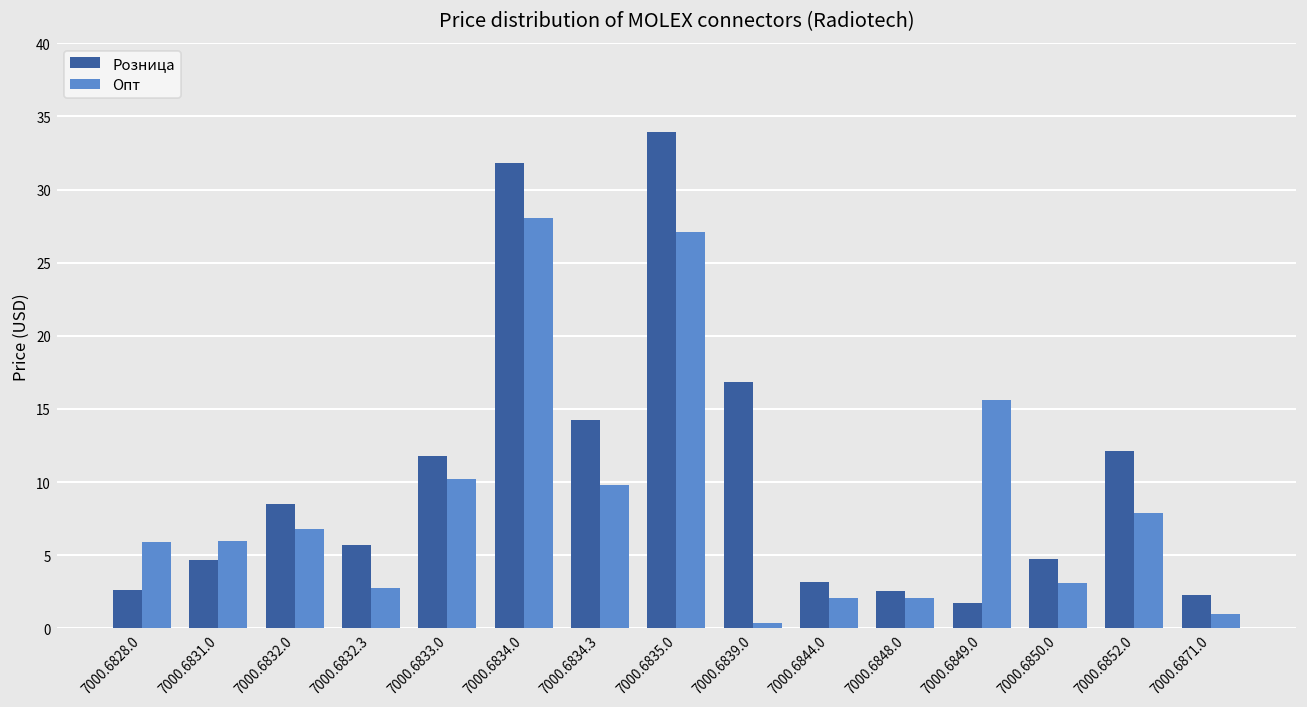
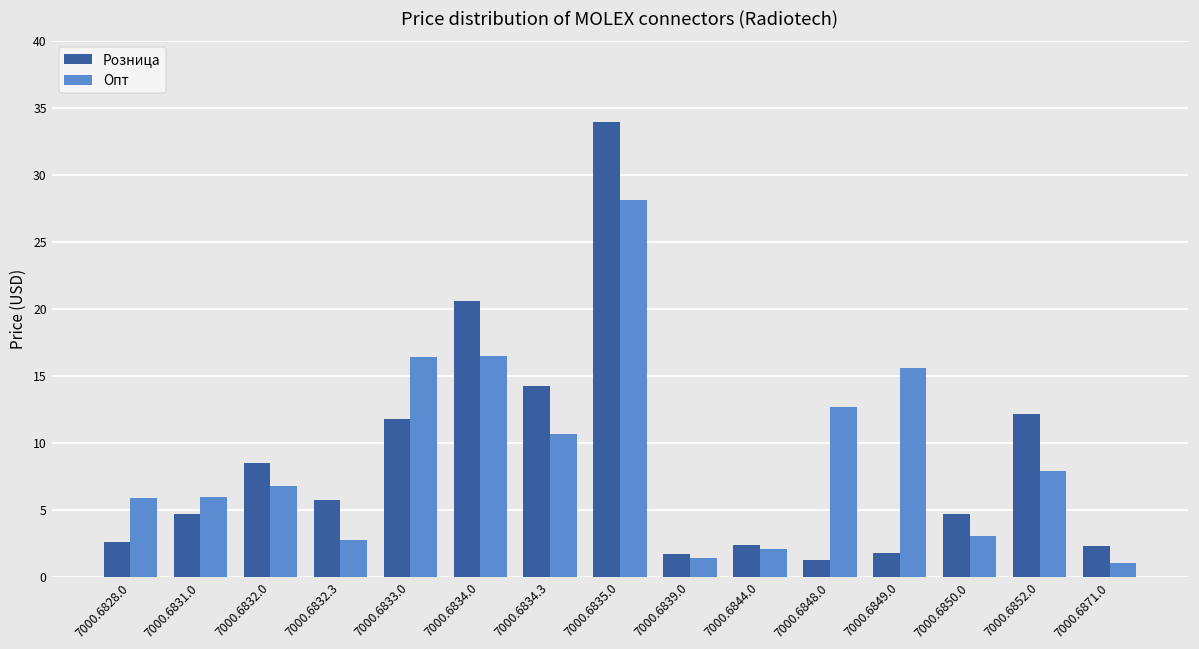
  {
    "Розница": {
      "7000.6828.0": 2.6,
      "7000.6831.0": 4.7,
      "7000.6832.0": 8.5,
      "7000.6832.3": 5.7,
      "7000.6833.0": 11.8,
-     "7000.6834.0": 31.8,
+     "7000.6834.0": 20.6,
      "7000.6834.3": 14.2,
      "7000.6835.0": 33.9,
-     "7000.6839.0": 16.8,
-     "7000.6844.0": 3.2,
-     "7000.6848.0": 2.6,
+     "7000.6839.0": 1.7,
+     "7000.6844.0": 2.4,
+     "7000.6848.0": 1.3,
      "7000.6849.0": 1.8,
      "7000.6850.0": 4.7,
      "7000.6852.0": 12.1,
      "7000.6871.0": 2.3
    },
    "Опт": {
      "7000.6828.0": 5.9,
      "7000.6831.0": 6.0,
      "7000.6832.0": 6.8,
      "7000.6832.3": 2.8,
-     "7000.6833.0": 10.2,
-     "7000.6834.0": 28.0,
-     "7000.6834.3": 9.8,
-     "7000.6835.0": 27.1,
-     "7000.6839.0": 0.4,
+     "7000.6833.0": 16.4,
+     "7000.6834.0": 16.5,
+     "7000.6834.3": 10.7,
+     "7000.6835.0": 28.1,
+     "7000.6839.0": 1.4,
      "7000.6844.0": 2.1,
-     "7000.6848.0": 2.1,
+     "7000.6848.0": 12.7,
      "7000.6849.0": 15.6,
      "7000.6850.0": 3.1,
      "7000.6852.0": 7.9,
      "7000.6871.0": 1.0
    }
  }
